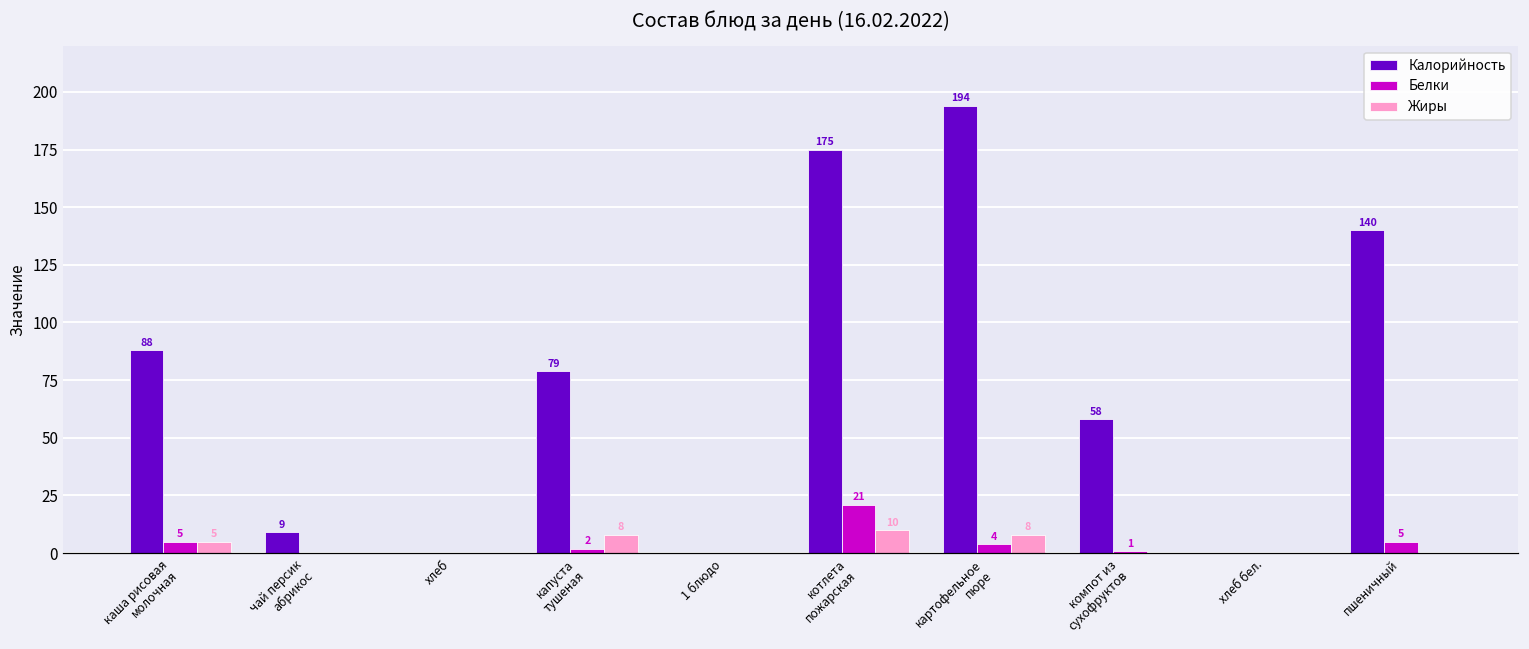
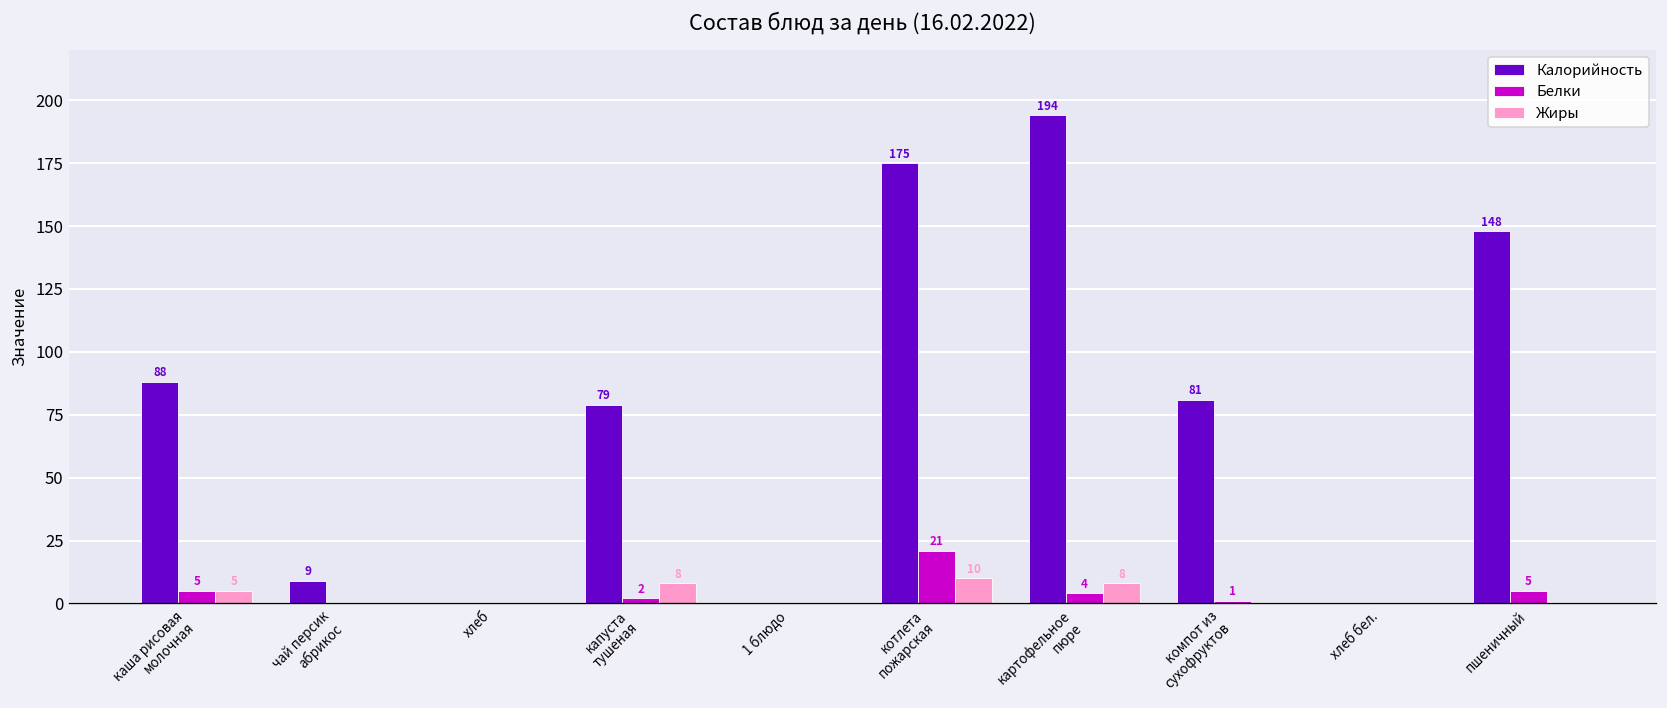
  {
    "Калорийность": {
      "каша рисовая молочная": 88,
      "чай персик абрикос": 9,
      "капуста тушеная": 79,
      "котлета пожарская": 175,
      "картофельное пюре": 194,
-     "компот из сухофруктов": 58,
-     "пшеничный": 140
+     "компот из сухофруктов": 81,
+     "пшеничный": 148
    },
    "Белки": {
      "каша рисовая молочная": 5,
      "капуста тушеная": 2,
      "котлета пожарская": 21,
      "картофельное пюре": 4,
      "компот из сухофруктов": 1,
      "пшеничный": 5
    },
    "Жиры": {
      "каша рисовая молочная": 5,
      "капуста тушеная": 8,
      "котлета пожарская": 10,
      "картофельное пюре": 8
    }
  }
